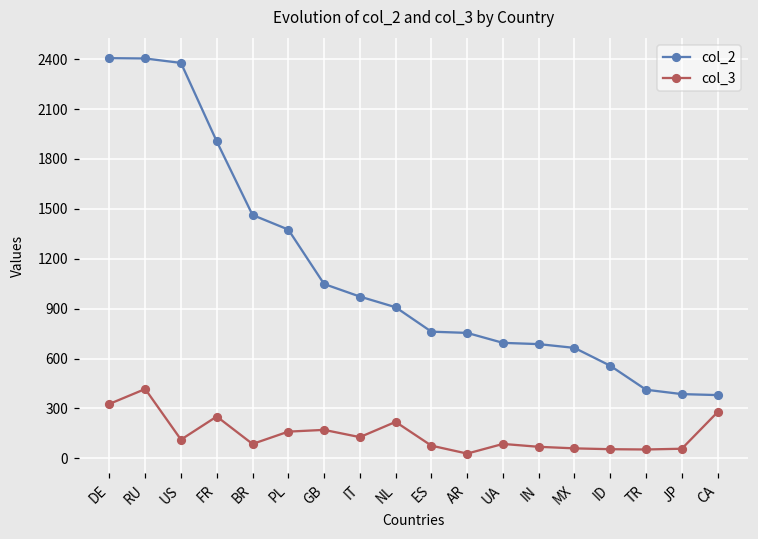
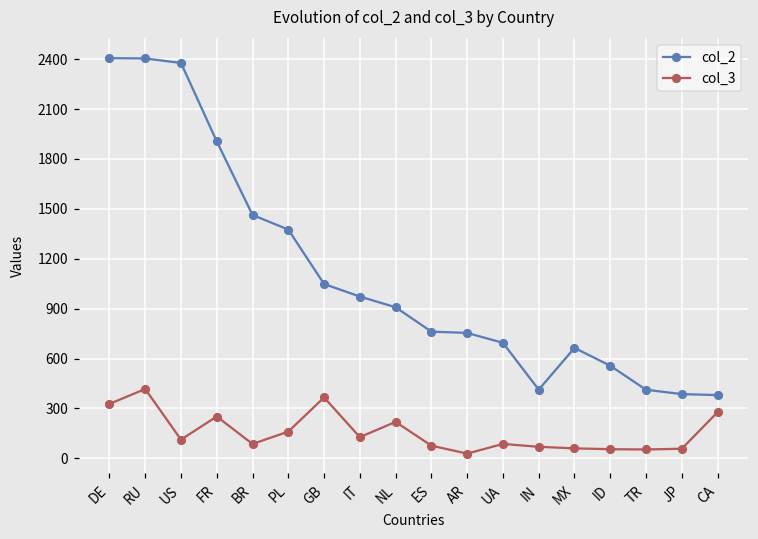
  {
    "col_2": {
      "DE": 2410,
      "RU": 2400,
      "US": 2380,
      "FR": 1910,
      "BR": 1460,
      "PL": 1380,
      "GB": 1050,
      "IT": 970,
      "NL": 910,
      "ES": 760,
      "AR": 750,
      "UA": 690,
-     "IN": 690,
+     "IN": 410,
      "MX": 660,
      "ID": 560,
      "TR": 410,
      "JP": 390,
      "CA": 380
    },
    "col_3": {
      "DE": 330,
      "RU": 420,
      "US": 110,
      "FR": 250,
      "BR": 90,
      "PL": 160,
-     "GB": 170,
+     "GB": 370,
      "IT": 130,
      "NL": 220,
      "ES": 80,
      "AR": 30,
      "UA": 90,
      "IN": 70,
      "MX": 60,
      "ID": 60,
      "TR": 50,
      "JP": 60,
      "CA": 280
    }
  }
